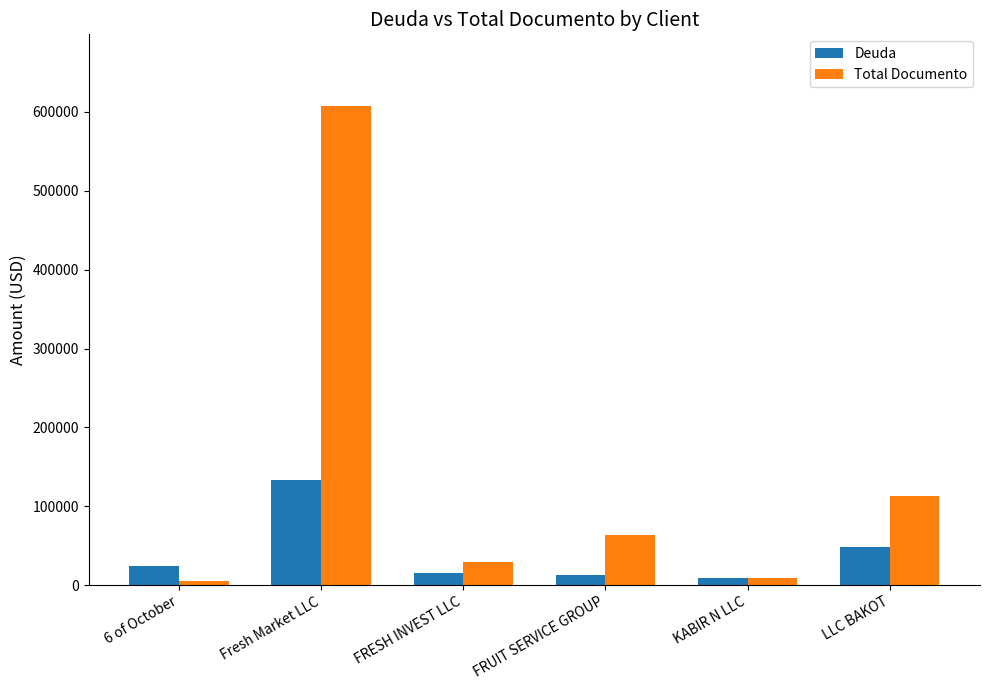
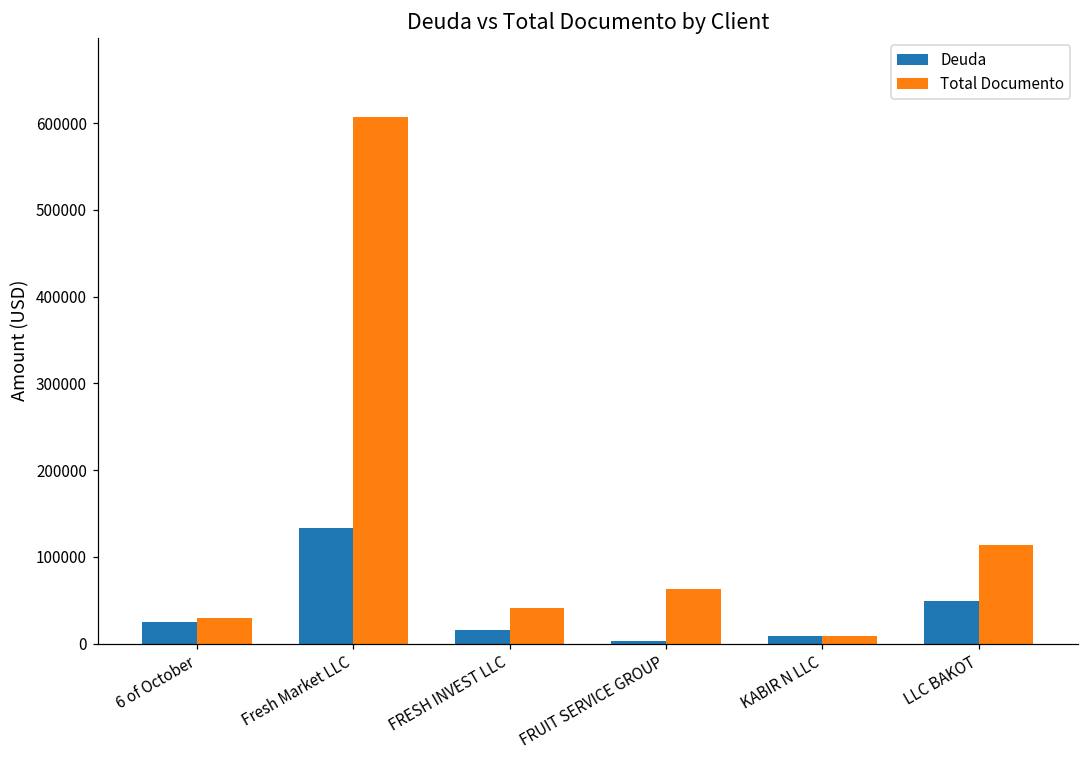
  {
    "Deuda": {
      "6 of October": 20000,
      "Fresh Market LLC": 130000,
      "FRESH INVEST LLC": 20000,
-     "FRUIT SERVICE GROUP": 10000,
+     "FRUIT SERVICE GROUP": 0,
      "KABIR N LLC": 10000,
      "LLC BAKOT": 50000
    },
    "Total Documento": {
-     "6 of October": 10000,
+     "6 of October": 30000,
      "Fresh Market LLC": 610000,
-     "FRESH INVEST LLC": 30000,
+     "FRESH INVEST LLC": 40000,
      "FRUIT SERVICE GROUP": 60000,
      "KABIR N LLC": 10000,
      "LLC BAKOT": 110000
    }
  }
